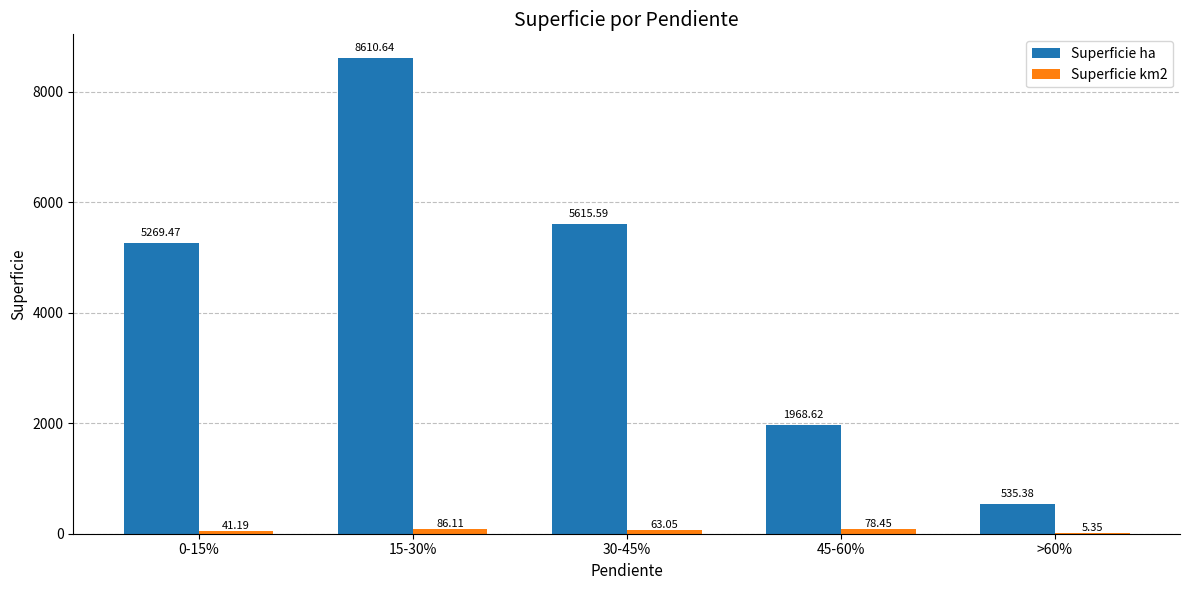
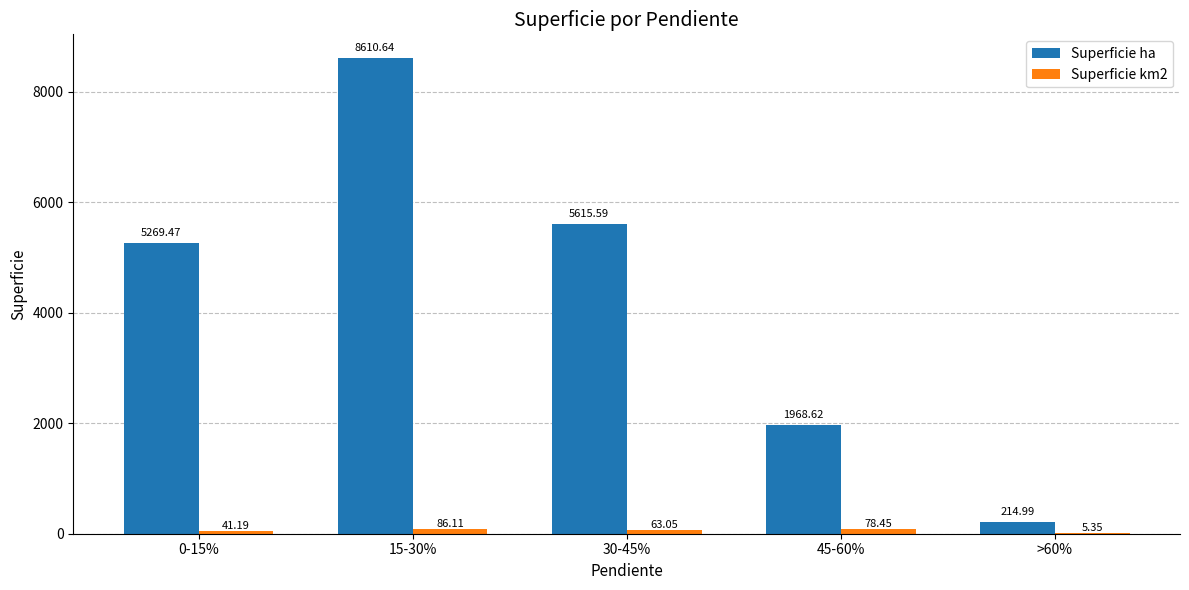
  {
    "Superficie ha": {
      "0-15%": 5269.47,
      "15-30%": 8610.64,
      "30-45%": 5615.59,
      "45-60%": 1968.62,
-     ">60%": 535.38
+     ">60%": 214.99
    },
    "Superficie km2": {
      "0-15%": 41.19,
      "15-30%": 86.11,
      "30-45%": 63.05,
      "45-60%": 78.45,
      ">60%": 5.35
    }
  }
